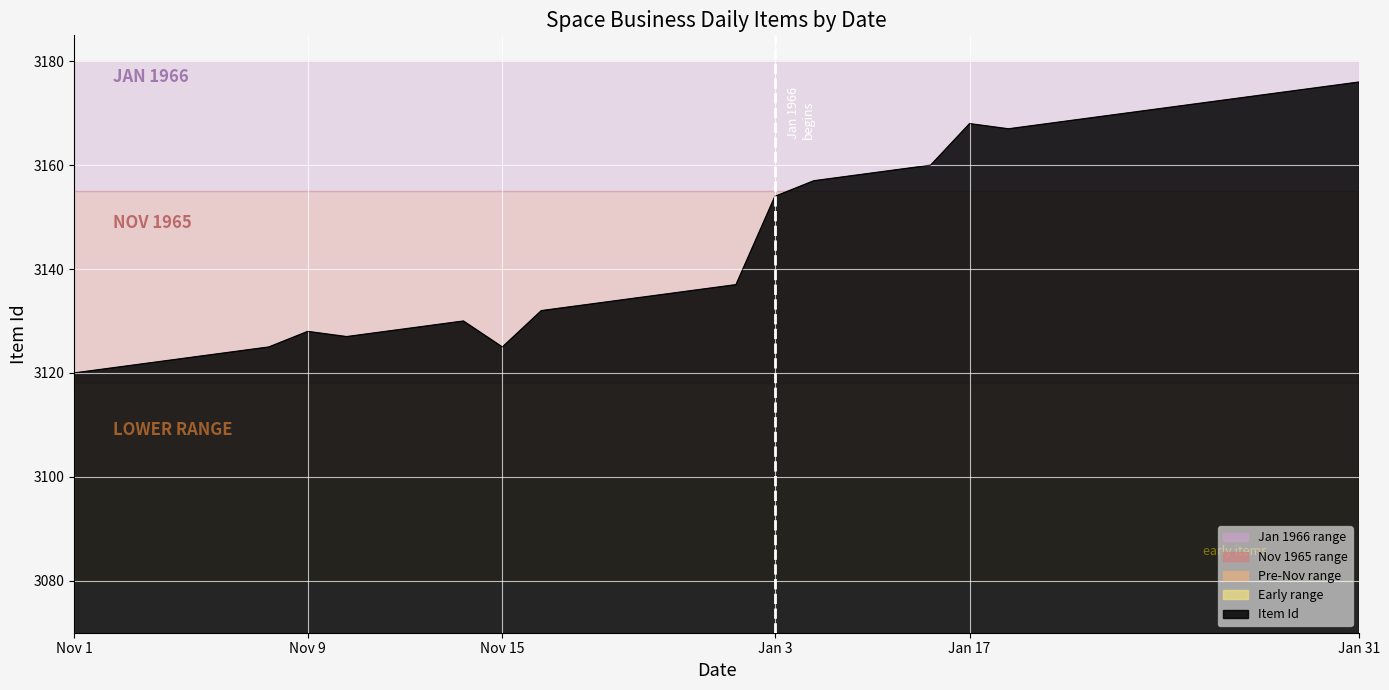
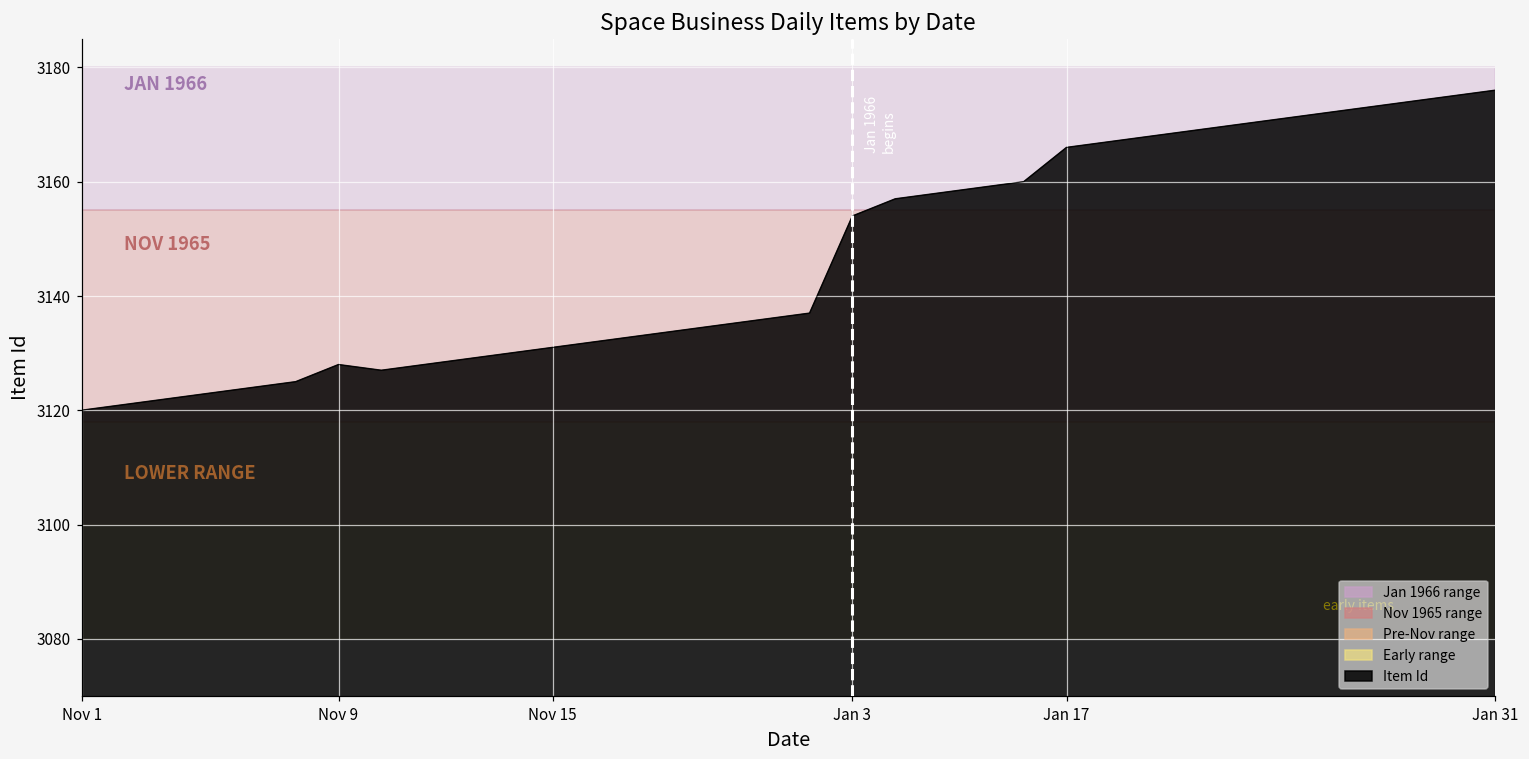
  {
    "Nov 1": 3120,
    "Nov 9": 3128,
-   "Nov 15": 3125,
+   "Nov 15": 3131,
    "Jan 3": 3154,
-   "Jan 17": 3168,
+   "Jan 17": 3166,
    "Jan 31": 3176
  }
